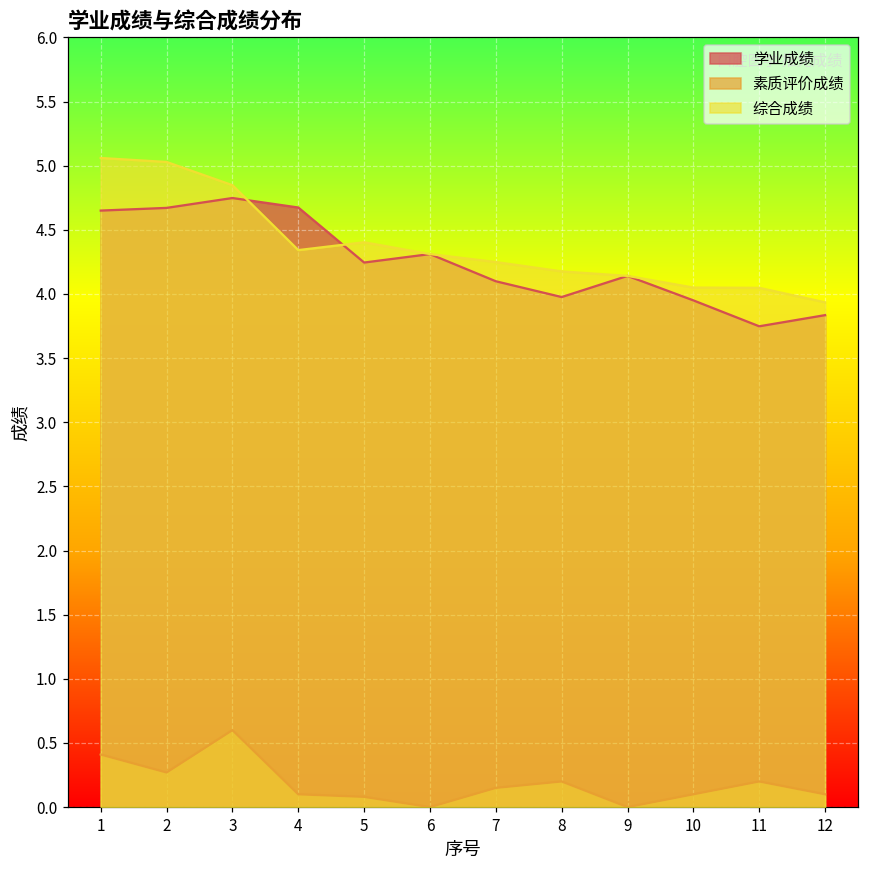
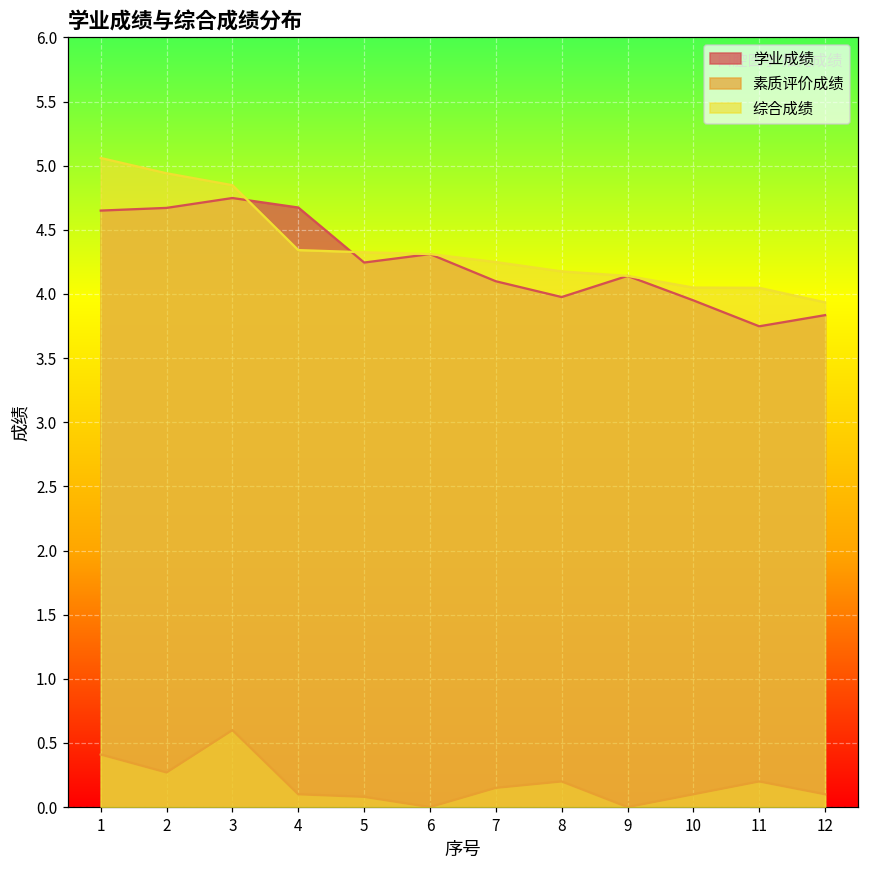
  {
    "学业成绩": {
      "1": 4.65,
      "2": 4.67,
      "3": 4.75,
      "4": 4.67,
      "5": 4.25,
      "7": 4.10,
      "8": 3.98,
      "10": 3.95,
      "11": 3.75,
      "12": 3.84
    },
    "素质评价成绩": {
      "1": 0.41,
      "2": 0.27,
      "3": 0.60,
      "4": 0.10,
      "5": 0.08,
      "6": 0.00,
      "7": 0.15,
      "8": 0.20,
      "9": 0.00,
      "10": 0.10,
      "11": 0.20,
      "12": 0.10
    },
    "综合成绩": {
      "1": 5.06,
-     "2": 5.03,
+     "2": 4.94,
      "3": 4.85,
      "4": 4.34,
-     "5": 4.40,
+     "5": 4.33,
      "7": 4.25,
      "8": 4.18,
      "10": 4.05,
      "11": 4.05,
      "12": 3.94
    }
  }
